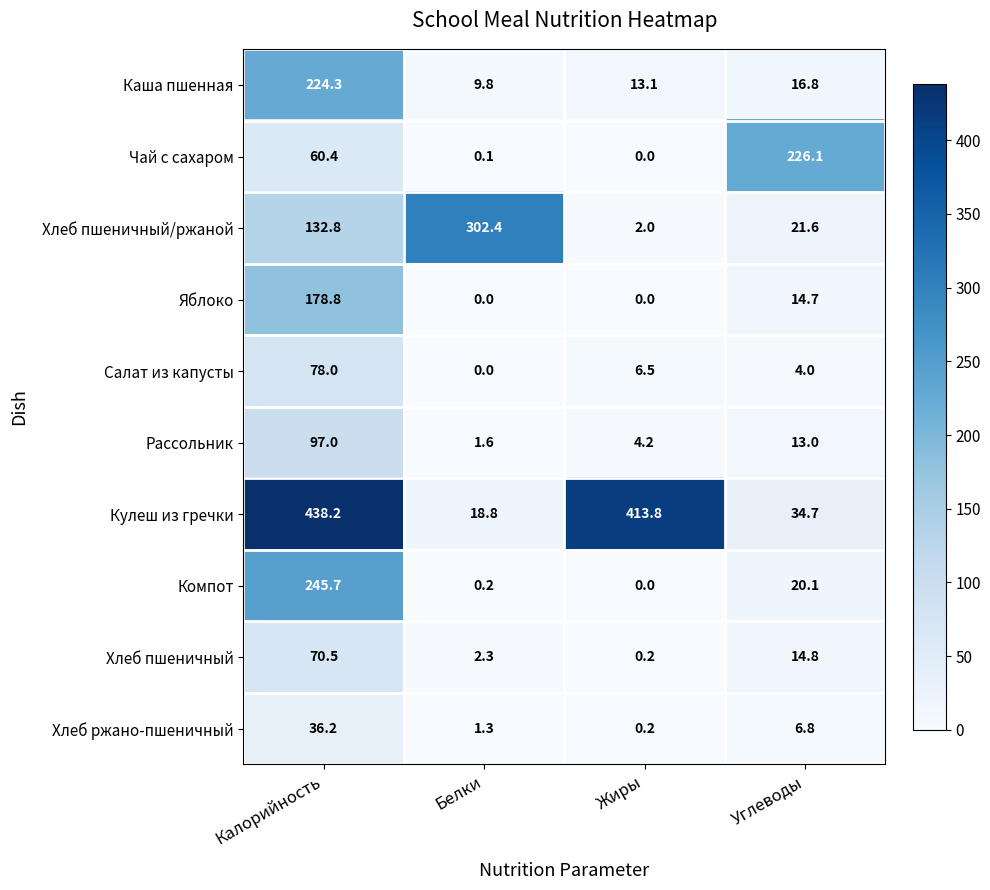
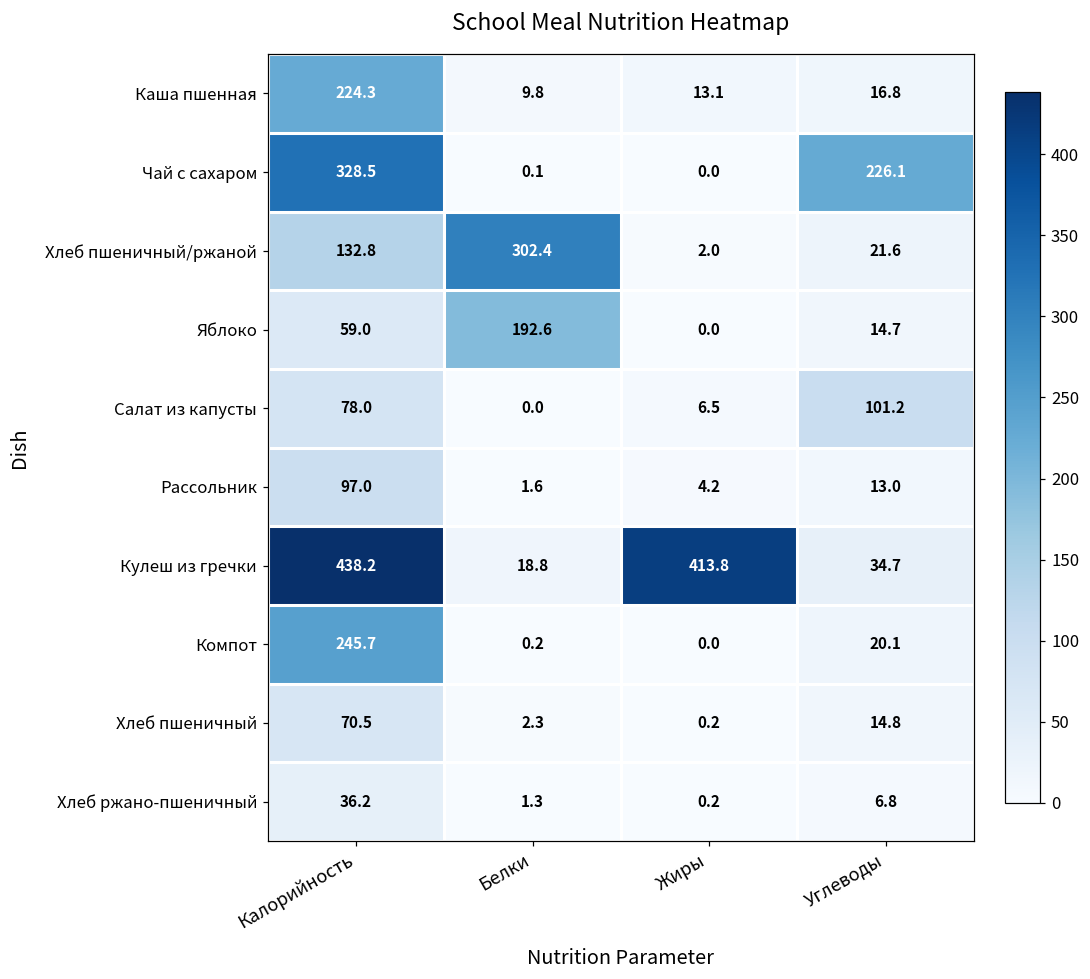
  {
    "Каша пшенная": {
      "Калорийность": 224.3,
      "Белки": 9.8,
      "Жиры": 13.1,
      "Углеводы": 16.8
    },
    "Чай с сахаром": {
-     "Калорийность": 60.4,
+     "Калорийность": 328.5,
      "Белки": 0.1,
      "Жиры": 0.0,
      "Углеводы": 226.1
    },
    "Хлеб пшеничный/ржаной": {
      "Калорийность": 132.8,
      "Белки": 302.4,
      "Жиры": 2.0,
      "Углеводы": 21.6
    },
    "Яблоко": {
-     "Калорийность": 178.8,
-     "Белки": 0.0,
+     "Калорийность": 59.0,
+     "Белки": 192.6,
      "Жиры": 0.0,
      "Углеводы": 14.7
    },
    "Салат из капусты": {
      "Калорийность": 78.0,
      "Белки": 0.0,
      "Жиры": 6.5,
-     "Углеводы": 4.0
+     "Углеводы": 101.2
    },
    "Рассольник": {
      "Калорийность": 97.0,
      "Белки": 1.6,
      "Жиры": 4.2,
      "Углеводы": 13.0
    },
    "Кулеш из гречки": {
      "Калорийность": 438.2,
      "Белки": 18.8,
      "Жиры": 413.8,
      "Углеводы": 34.7
    },
    "Компот": {
      "Калорийность": 245.7,
      "Белки": 0.2,
      "Жиры": 0.0,
      "Углеводы": 20.1
    },
    "Хлеб пшеничный": {
      "Калорийность": 70.5,
      "Белки": 2.3,
      "Жиры": 0.2,
      "Углеводы": 14.8
    },
    "Хлеб ржано-пшеничный": {
      "Калорийность": 36.2,
      "Белки": 1.3,
      "Жиры": 0.2,
      "Углеводы": 6.8
    }
  }
